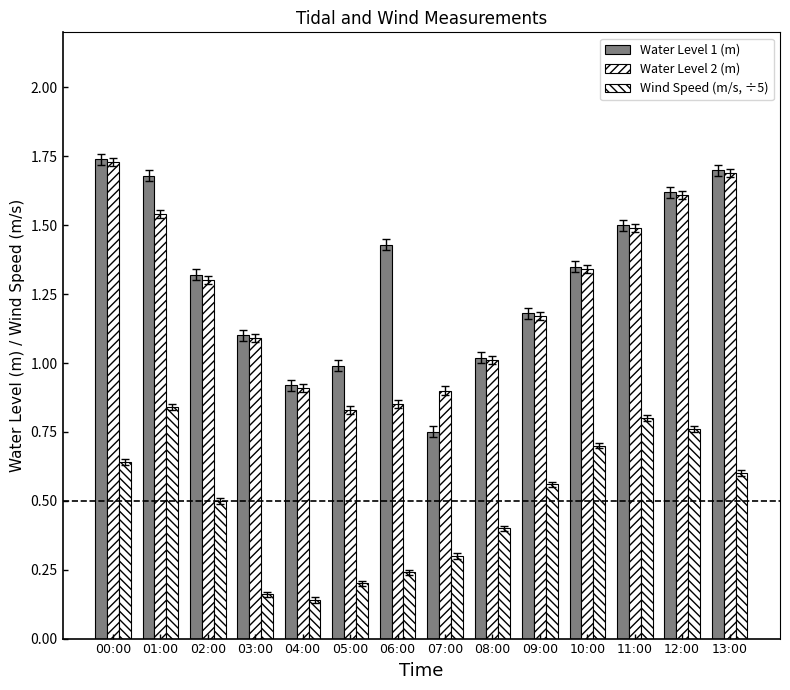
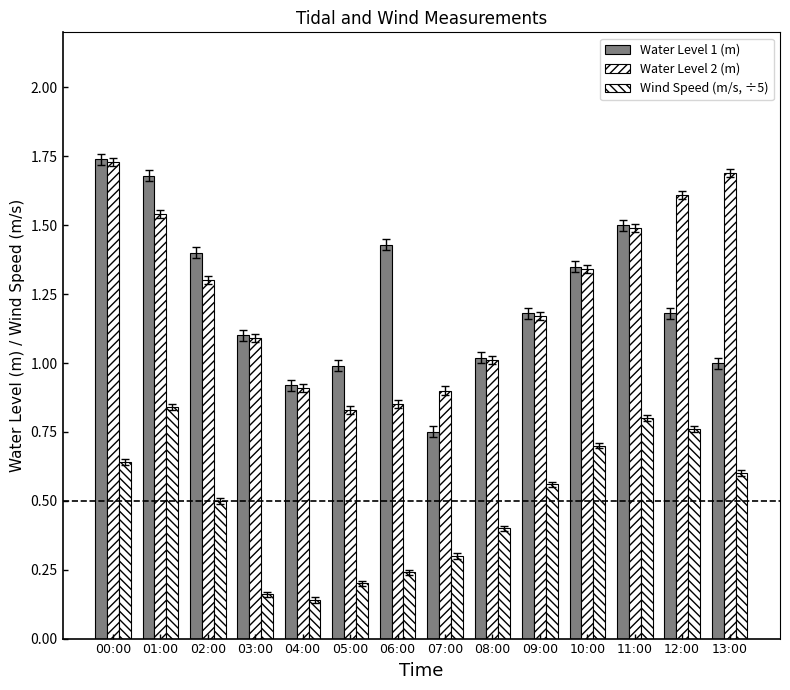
  {
    "Water Level 1 (m)": {
      "00:00": 1.74,
      "01:00": 1.68,
-     "02:00": 1.32,
+     "02:00": 1.40,
      "03:00": 1.10,
      "04:00": 0.92,
      "05:00": 0.99,
      "06:00": 1.43,
      "07:00": 0.75,
      "08:00": 1.02,
      "09:00": 1.18,
      "10:00": 1.35,
      "11:00": 1.50,
-     "12:00": 1.62,
-     "13:00": 1.7
+     "12:00": 1.18,
+     "13:00": 1.0
    }
  }
